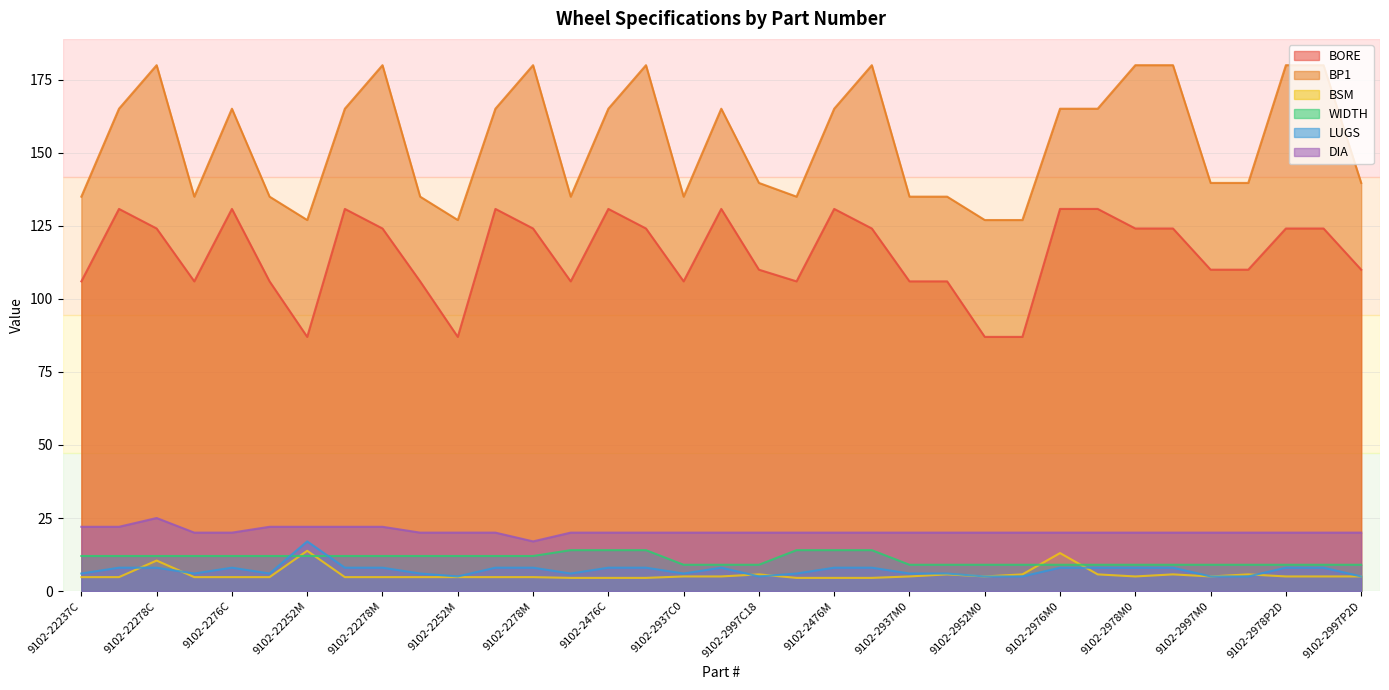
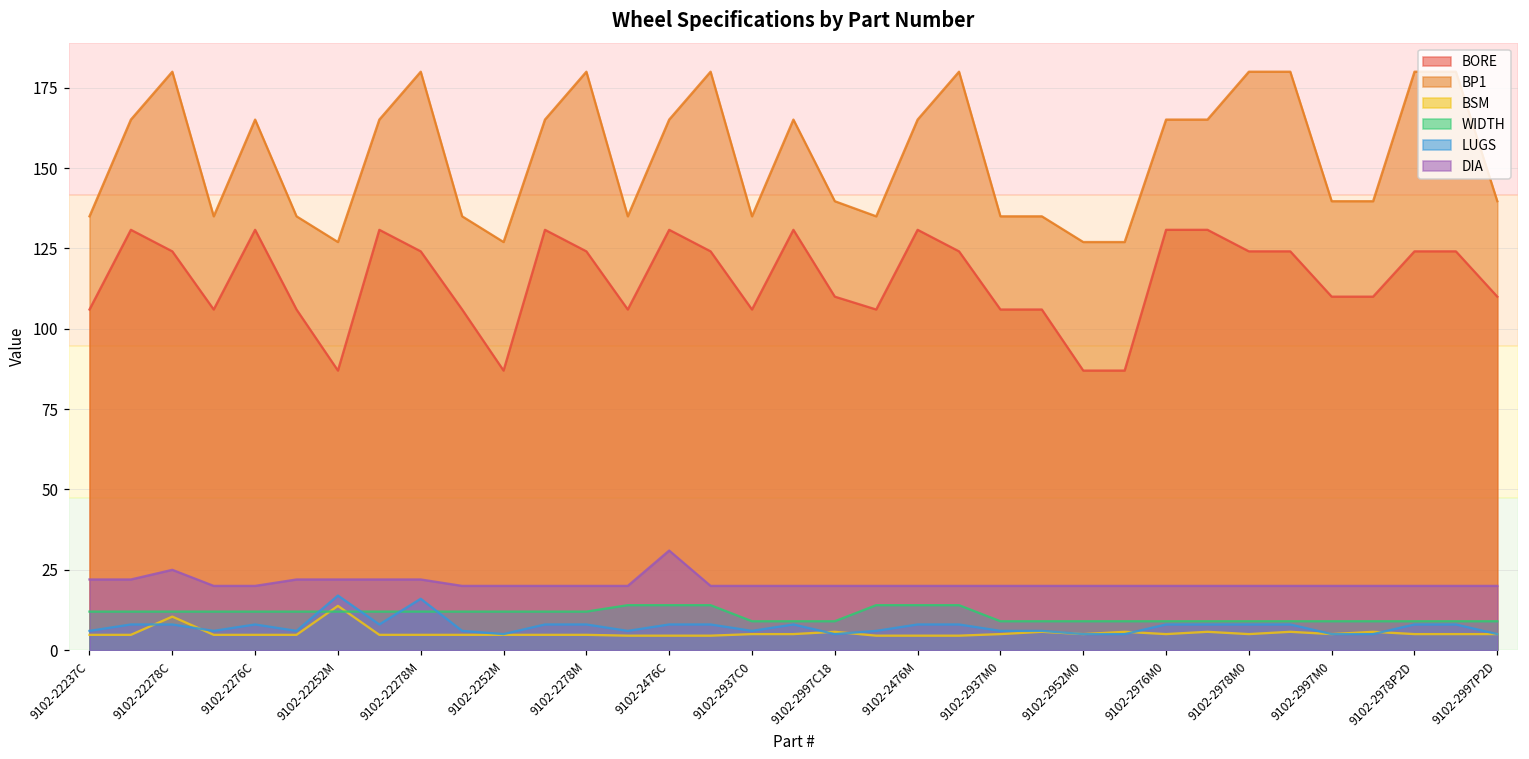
  {
    "BSM": {
      "9102-22237C": 5,
      "9102-22278C": 10,
      "9102-2276C": 5,
      "9102-22252M": 14,
      "9102-22278M": 5,
      "9102-2278M": 5,
      "9102-2476C": 5,
      "9102-2937C0": 5,
      "9102-2476M": 5,
      "9102-2937M0": 5,
-     "9102-2976M0": 13,
+     "9102-2976M0": 5,
      "9102-2978M0": 5,
      "9102-2978P2D": 5
    },
    "WIDTH": {
      "9102-22237C": 12,
      "9102-22278C": 12,
      "9102-2276C": 12,
      "9102-22252M": 12,
      "9102-22278M": 12,
      "9102-2252M": 12,
      "9102-2278M": 12,
      "9102-2476C": 14,
      "9102-2937C0": 9,
      "9102-2997C18": 9,
      "9102-2476M": 14,
      "9102-2937M0": 9,
      "9102-2952M0": 9,
      "9102-2976M0": 9,
      "9102-2978M0": 9,
      "9102-2997M0": 9,
      "9102-2978P2D": 9,
      "9102-2997P2D": 9
    },
    "LUGS": {
      "9102-22237C": 6,
      "9102-22278C": 8,
      "9102-2276C": 8,
      "9102-22252M": 17,
-     "9102-22278M": 8,
+     "9102-22278M": 16,
      "9102-2278M": 8,
      "9102-2476C": 8,
      "9102-2937C0": 6,
      "9102-2476M": 8,
      "9102-2937M0": 6,
      "9102-2976M0": 8,
      "9102-2978M0": 8,
      "9102-2978P2D": 8
    },
    "DIA": {
      "9102-22237C": 22,
      "9102-22278C": 25,
      "9102-2276C": 20,
      "9102-22252M": 22,
      "9102-22278M": 22,
      "9102-2252M": 20,
-     "9102-2278M": 17,
-     "9102-2476C": 20,
+     "9102-2278M": 20,
+     "9102-2476C": 31,
      "9102-2937C0": 20,
      "9102-2997C18": 20,
      "9102-2476M": 20,
      "9102-2937M0": 20,
      "9102-2952M0": 20,
      "9102-2976M0": 20,
      "9102-2978M0": 20,
      "9102-2997M0": 20,
      "9102-2978P2D": 20,
      "9102-2997P2D": 20
    }
  }
